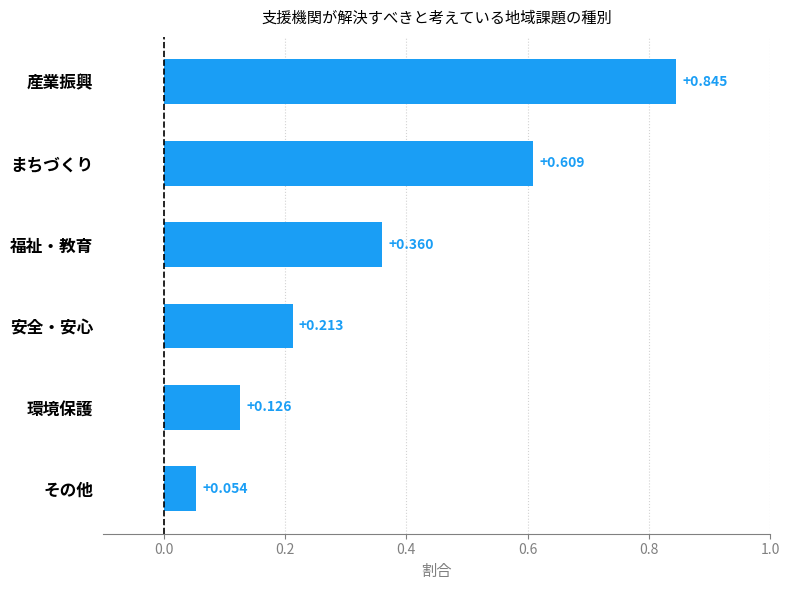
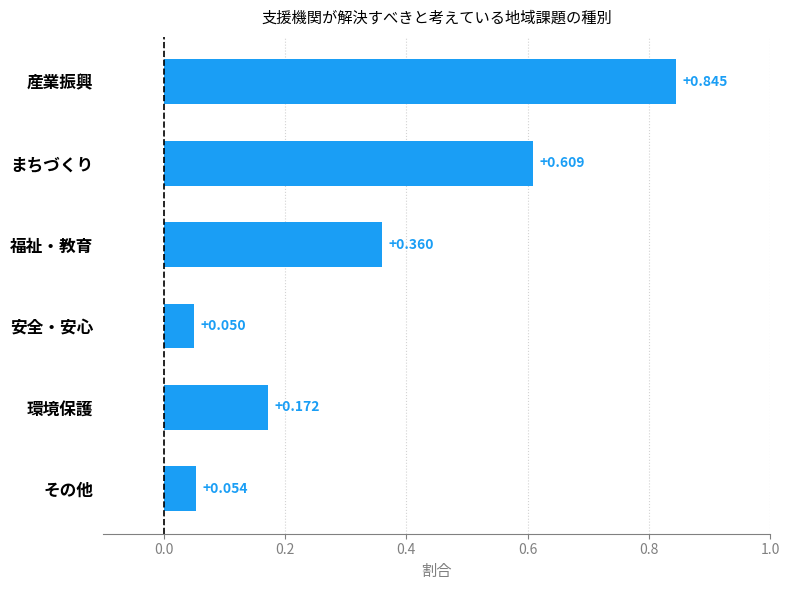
  {
    "産業振興": "+0.845",
    "まちづくり": "+0.609",
    "福祉・教育": "+0.360",
-   "安全・安心": "+0.213",
-   "環境保護": "+0.126",
+   "安全・安心": "+0.050",
+   "環境保護": "+0.172",
    "その他": "+0.054"
  }
